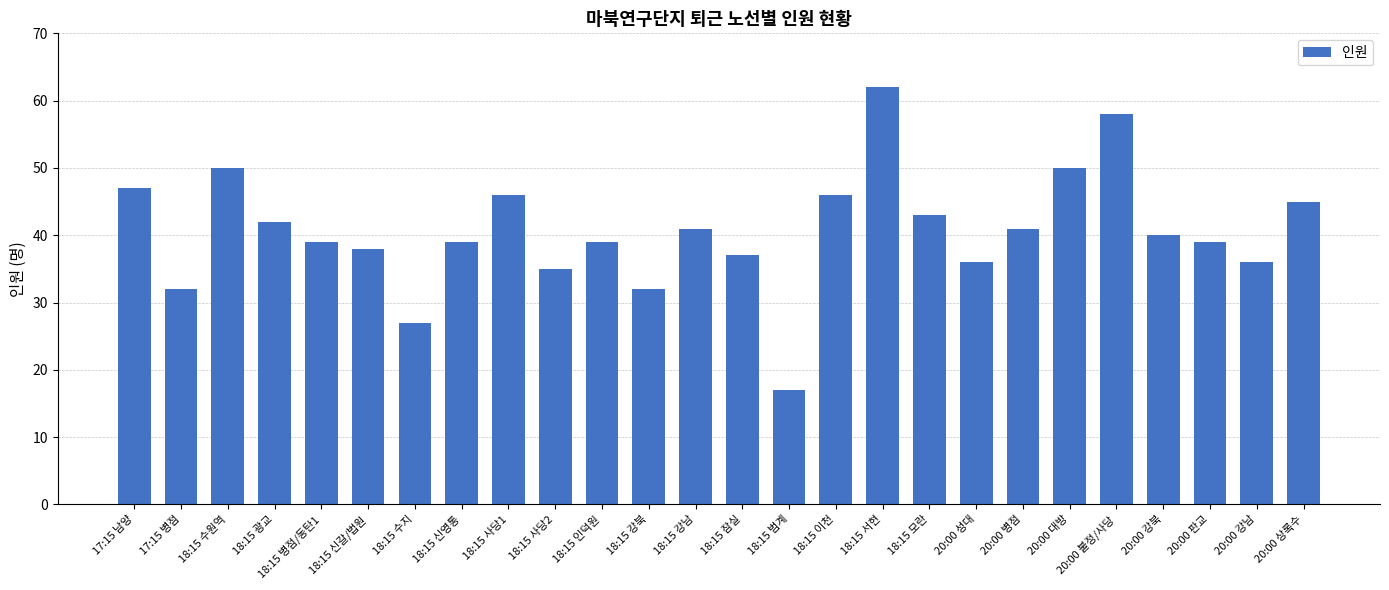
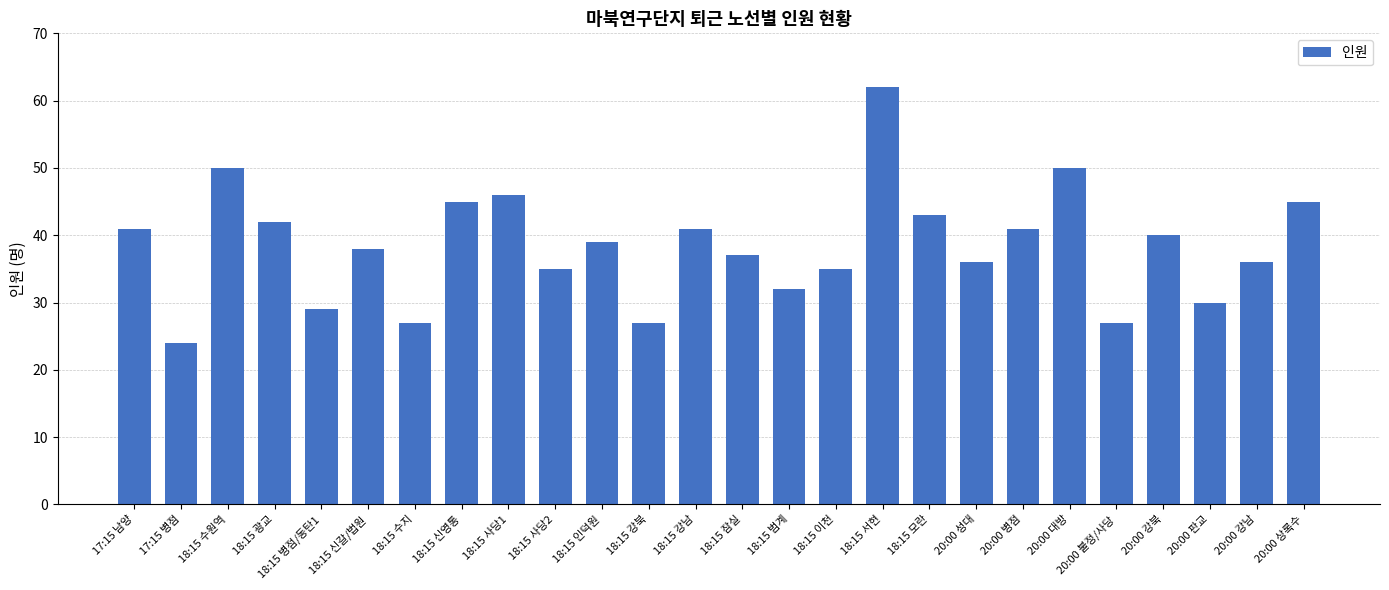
  {
-   "17:15 남양": 47,
-   "17:15 병점": 32,
+   "17:15 남양": 41,
+   "17:15 병점": 24,
    "18:15 수원역": 50,
    "18:15 광교": 42,
-   "18:15 병점/동탄1": 39,
+   "18:15 병점/동탄1": 29,
    "18:15 신갈/법원": 38,
    "18:15 수지": 27,
-   "18:15 신영통": 39,
+   "18:15 신영통": 45,
    "18:15 사당1": 46,
    "18:15 사당2": 35,
    "18:15 인덕원": 39,
-   "18:15 강북": 32,
+   "18:15 강북": 27,
    "18:15 강남": 41,
    "18:15 잠실": 37,
-   "18:15 범계": 17,
-   "18:15 이천": 46,
+   "18:15 범계": 32,
+   "18:15 이천": 35,
    "18:15 서현": 62,
    "18:15 모란": 43,
    "20:00 성대": 36,
    "20:00 병점": 41,
    "20:00 대방": 50,
-   "20:00 불정/사당": 58,
+   "20:00 불정/사당": 27,
    "20:00 강북": 40,
-   "20:00 판교": 39,
+   "20:00 판교": 30,
    "20:00 강남": 36,
    "20:00 상록수": 45
  }
